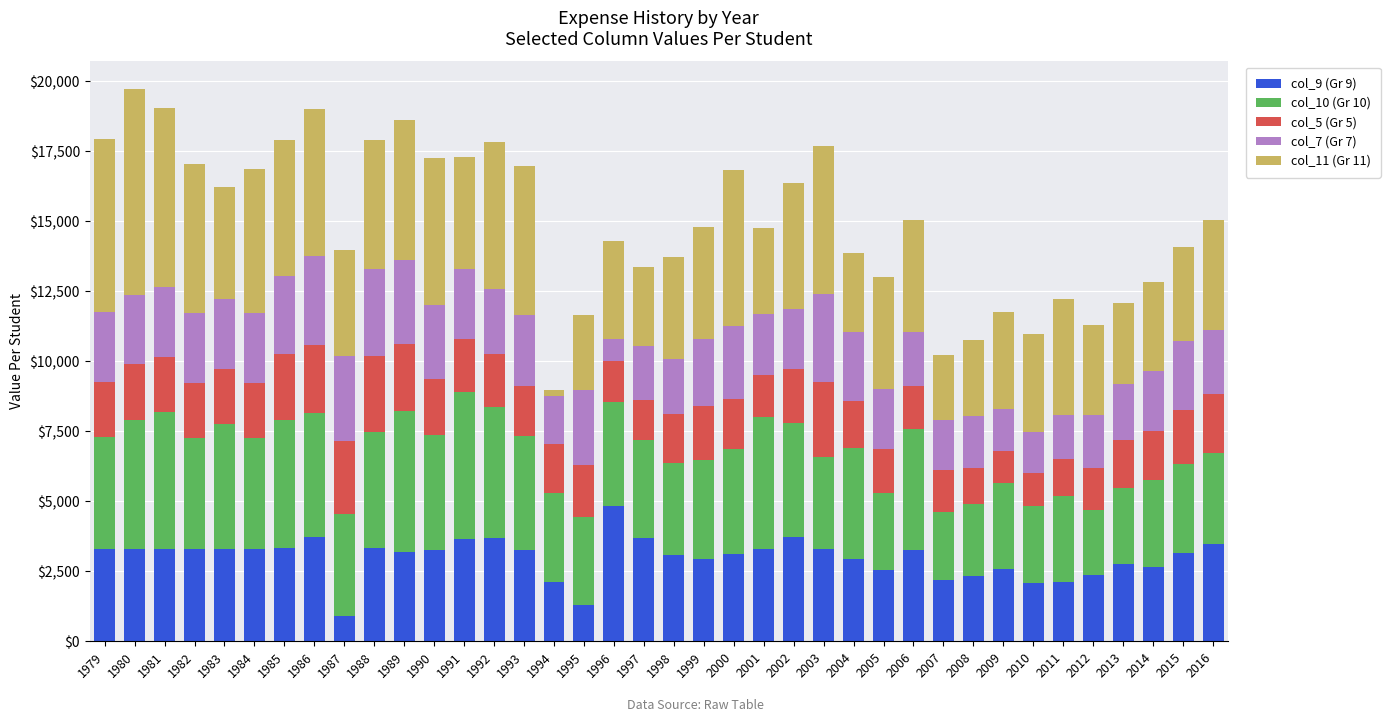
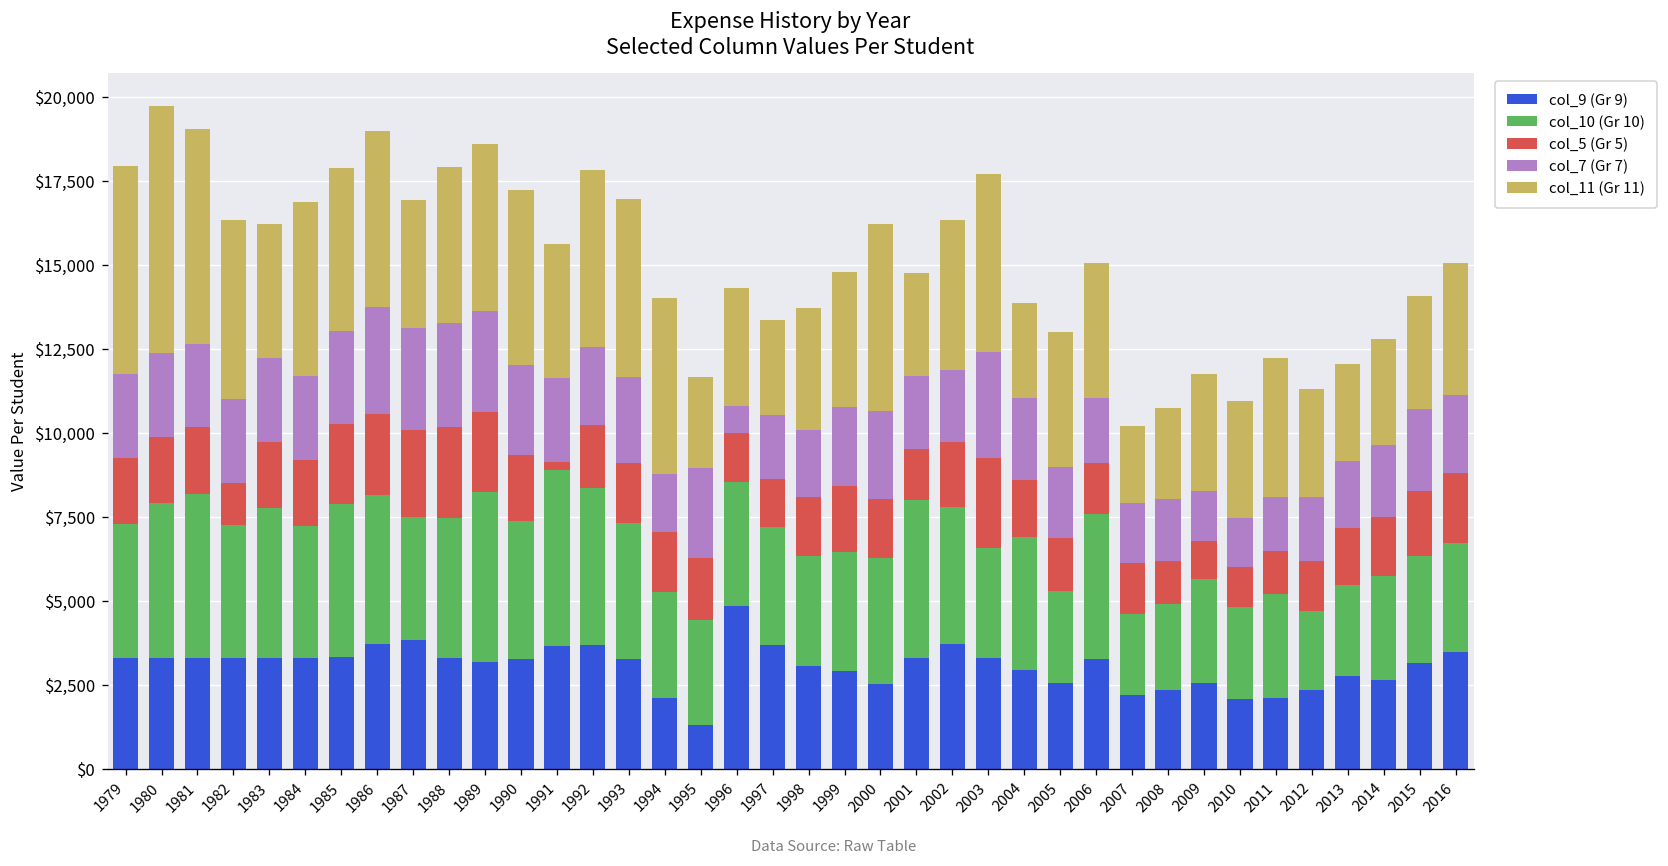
  {
    "col_9 (Gr 9)": {
      "1979": "$3,300",
      "1980": "$3,300",
      "1981": "$3,300",
      "1982": "$3,300",
      "1983": "$3,300",
      "1984": "$3,300",
      "1985": "$3,300",
      "1986": "$3,700",
-     "1987": "$900",
+     "1987": "$3,800",
      "1988": "$3,300",
      "1989": "$3,200",
      "1990": "$3,300",
      "1991": "$3,700",
      "1992": "$3,700",
      "1993": "$3,300",
      "1994": "$2,100",
      "1995": "$1,300",
      "1996": "$4,800",
      "1997": "$3,700",
      "1998": "$3,100",
      "1999": "$2,900",
-     "2000": "$3,100",
+     "2000": "$2,500",
      "2001": "$3,300",
      "2002": "$3,700",
      "2003": "$3,300",
      "2004": "$2,900",
      "2005": "$2,600",
      "2006": "$3,300",
      "2007": "$2,200",
      "2008": "$2,300",
      "2009": "$2,600",
      "2010": "$2,100",
      "2011": "$2,100",
      "2012": "$2,400",
      "2013": "$2,800",
      "2014": "$2,700",
      "2015": "$3,200",
      "2016": "$3,500"
    },
    "col_10 (Gr 10)": {
      "1979": "$4,000",
      "1980": "$4,600",
      "1981": "$4,900",
      "1982": "$4,000",
      "1983": "$4,500",
      "1984": "$3,900",
      "1985": "$4,600",
      "1986": "$4,400",
      "1987": "$3,700",
      "1988": "$4,200",
      "1989": "$5,000",
      "1990": "$4,100",
      "1991": "$5,200",
      "1992": "$4,700",
      "1993": "$4,000",
      "1994": "$3,200",
      "1995": "$3,100",
      "1996": "$3,700",
      "1997": "$3,500",
      "1998": "$3,300",
      "1999": "$3,500",
      "2000": "$3,700",
      "2001": "$4,700",
      "2002": "$4,100",
      "2003": "$3,300",
      "2004": "$4,000",
      "2005": "$2,800",
      "2006": "$4,300",
      "2007": "$2,400",
      "2008": "$2,600",
      "2009": "$3,100",
      "2010": "$2,700",
      "2011": "$3,100",
      "2012": "$2,400",
      "2013": "$2,700",
      "2014": "$3,100",
      "2015": "$3,200",
      "2016": "$3,200"
    },
    "col_5 (Gr 5)": {
      "1979": "$2,000",
      "1980": "$2,000",
      "1981": "$2,000",
-     "1982": "$2,000",
+     "1982": "$1,300",
      "1983": "$2,000",
      "1984": "$2,000",
      "1985": "$2,400",
      "1986": "$2,400",
      "1987": "$2,600",
      "1988": "$2,700",
      "1989": "$2,400",
      "1990": "$2,000",
-     "1991": "$1,900",
+     "1991": "$200",
      "1992": "$1,900",
      "1993": "$1,800",
      "1994": "$1,800",
      "1995": "$1,900",
      "1996": "$1,500",
      "1997": "$1,400",
      "1998": "$1,700",
      "1999": "$2,000",
      "2000": "$1,800",
      "2001": "$1,500",
      "2002": "$1,900",
      "2003": "$2,700",
      "2004": "$1,700",
      "2005": "$1,600",
      "2006": "$1,500",
      "2007": "$1,500",
      "2008": "$1,300",
      "2009": "$1,100",
      "2010": "$1,200",
      "2011": "$1,300",
      "2012": "$1,500",
      "2013": "$1,700",
      "2014": "$1,800",
      "2015": "$1,900",
      "2016": "$2,100"
    },
    "col_7 (Gr 7)": {
      "1979": "$2,500",
      "1980": "$2,500",
      "1981": "$2,500",
      "1982": "$2,500",
      "1983": "$2,500",
      "1984": "$2,500",
      "1985": "$2,800",
      "1986": "$3,200",
      "1987": "$3,000",
      "1988": "$3,100",
      "1989": "$3,000",
      "1990": "$2,700",
      "1991": "$2,500",
      "1992": "$2,300",
      "1993": "$2,600",
      "1994": "$1,700",
      "1995": "$2,700",
      "1996": "$800",
      "1997": "$1,900",
      "1998": "$2,000",
      "1999": "$2,400",
      "2000": "$2,600",
      "2001": "$2,200",
      "2002": "$2,100",
      "2003": "$3,100",
      "2004": "$2,500",
      "2005": "$2,100",
      "2006": "$1,900",
      "2007": "$1,800",
      "2008": "$1,800",
      "2009": "$1,500",
      "2010": "$1,500",
      "2011": "$1,600",
      "2012": "$1,900",
      "2013": "$2,000",
      "2014": "$2,100",
      "2015": "$2,500",
      "2016": "$2,300"
    },
    "col_11 (Gr 11)": {
      "1979": "$6,200",
      "1980": "$7,300",
      "1981": "$6,400",
      "1982": "$5,300",
      "1983": "$4,000",
      "1984": "$5,200",
      "1985": "$4,900",
      "1986": "$5,200",
      "1987": "$3,800",
      "1988": "$4,600",
      "1989": "$5,000",
      "1990": "$5,200",
      "1991": "$4,000",
      "1992": "$5,300",
      "1993": "$5,300",
-     "1994": "$200",
+     "1994": "$5,300",
      "1995": "$2,700",
      "1996": "$3,500",
      "1997": "$2,800",
      "1998": "$3,600",
      "1999": "$4,000",
      "2000": "$5,600",
      "2001": "$3,100",
      "2002": "$4,500",
      "2003": "$5,300",
      "2004": "$2,800",
      "2005": "$4,000",
      "2006": "$4,000",
      "2007": "$2,300",
      "2008": "$2,700",
      "2009": "$3,500",
      "2010": "$3,500",
      "2011": "$4,100",
      "2012": "$3,200",
      "2013": "$2,900",
      "2014": "$3,200",
      "2015": "$3,400",
      "2016": "$3,900"
    }
  }
